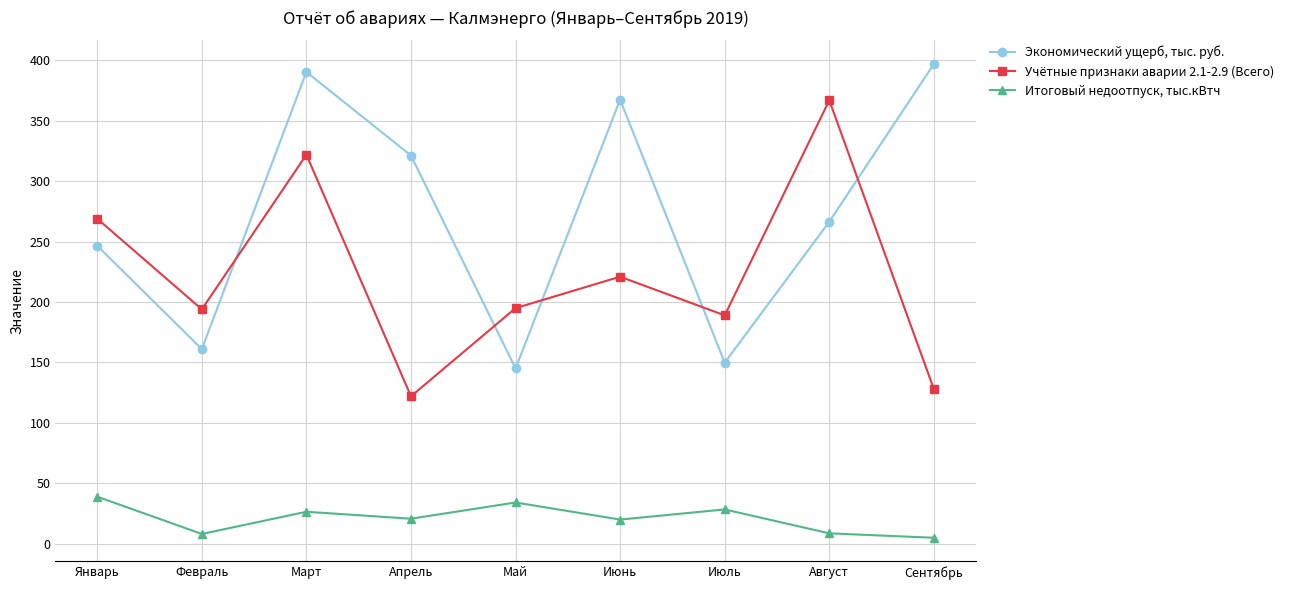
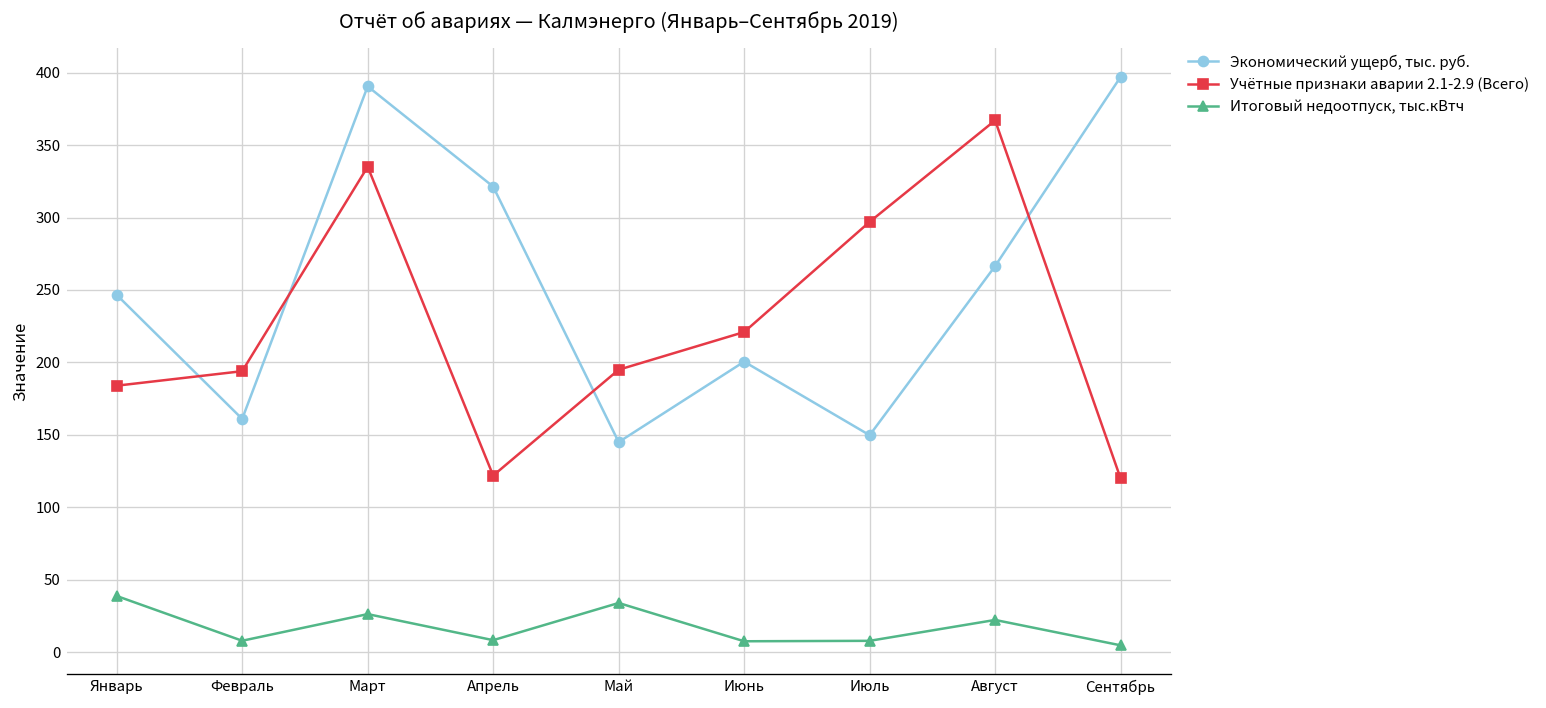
  {
    "Экономический ущерб, тыс. руб.": {
      "Январь": 247,
      "Февраль": 161,
      "Март": 390,
      "Апрель": 321,
      "Май": 145,
-     "Июнь": 368,
+     "Июнь": 201,
      "Июль": 150,
      "Август": 267,
      "Сентябрь": 397
    },
    "Учётные признаки аварии 2.1-2.9 (Всего)": {
-     "Январь": 269,
+     "Январь": 184,
      "Февраль": 194,
-     "Март": 322,
+     "Март": 335,
      "Апрель": 122,
      "Май": 195,
      "Июнь": 221,
-     "Июль": 189,
+     "Июль": 297,
      "Август": 367,
-     "Сентябрь": 128
+     "Сентябрь": 120
    },
    "Итоговый недоотпуск, тыс.кВтч": {
      "Январь": 39,
      "Февраль": 8,
      "Март": 26,
-     "Апрель": 21,
+     "Апрель": 8,
      "Май": 34,
-     "Июнь": 20,
-     "Июль": 28,
-     "Август": 9,
+     "Июнь": 8,
+     "Июль": 8,
+     "Август": 22,
      "Сентябрь": 5
    }
  }
